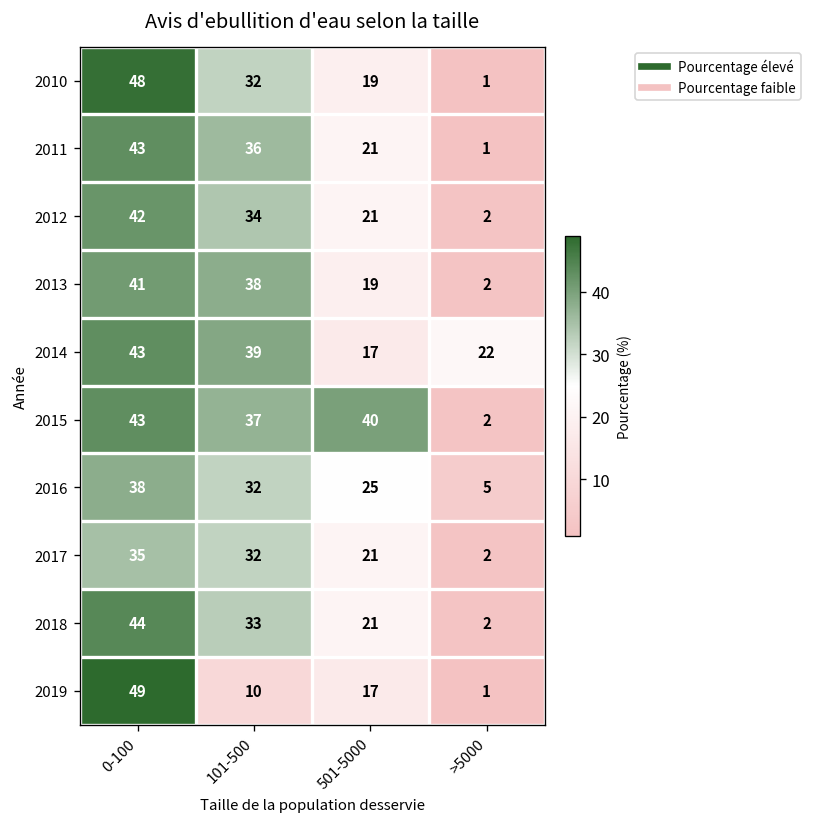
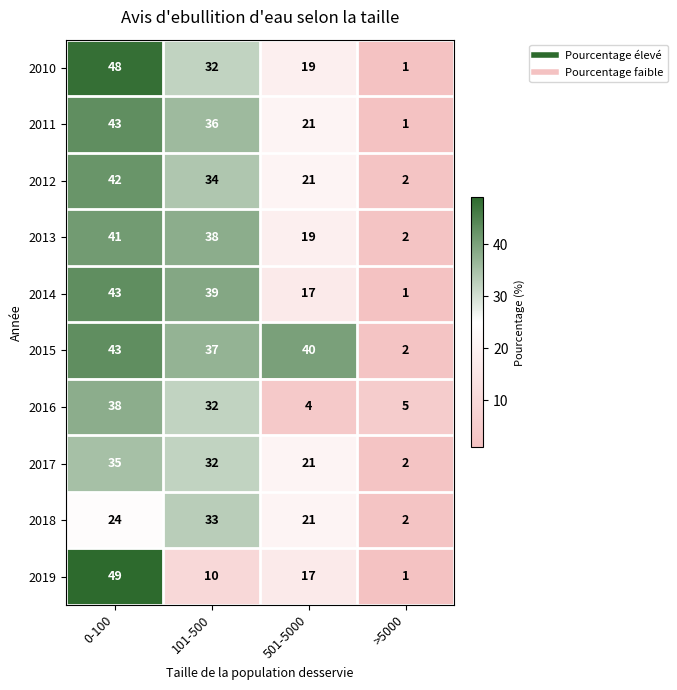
  {
    "2010": {
      "0-100": 48,
      "101-500": 32,
      "501-5000": 19,
      ">5000": 1
    },
    "2011": {
      "0-100": 43,
      "101-500": 36,
      "501-5000": 21,
      ">5000": 1
    },
    "2012": {
      "0-100": 42,
      "101-500": 34,
      "501-5000": 21,
      ">5000": 2
    },
    "2013": {
      "0-100": 41,
      "101-500": 38,
      "501-5000": 19,
      ">5000": 2
    },
    "2014": {
      "0-100": 43,
      "101-500": 39,
      "501-5000": 17,
-     ">5000": 22
+     ">5000": 1
    },
    "2015": {
      "0-100": 43,
      "101-500": 37,
      "501-5000": 40,
      ">5000": 2
    },
    "2016": {
      "0-100": 38,
      "101-500": 32,
-     "501-5000": 25,
+     "501-5000": 4,
      ">5000": 5
    },
    "2017": {
      "0-100": 35,
      "101-500": 32,
      "501-5000": 21,
      ">5000": 2
    },
    "2018": {
-     "0-100": 44,
+     "0-100": 24,
      "101-500": 33,
      "501-5000": 21,
      ">5000": 2
    },
    "2019": {
      "0-100": 49,
      "101-500": 10,
      "501-5000": 17,
      ">5000": 1
    }
  }
